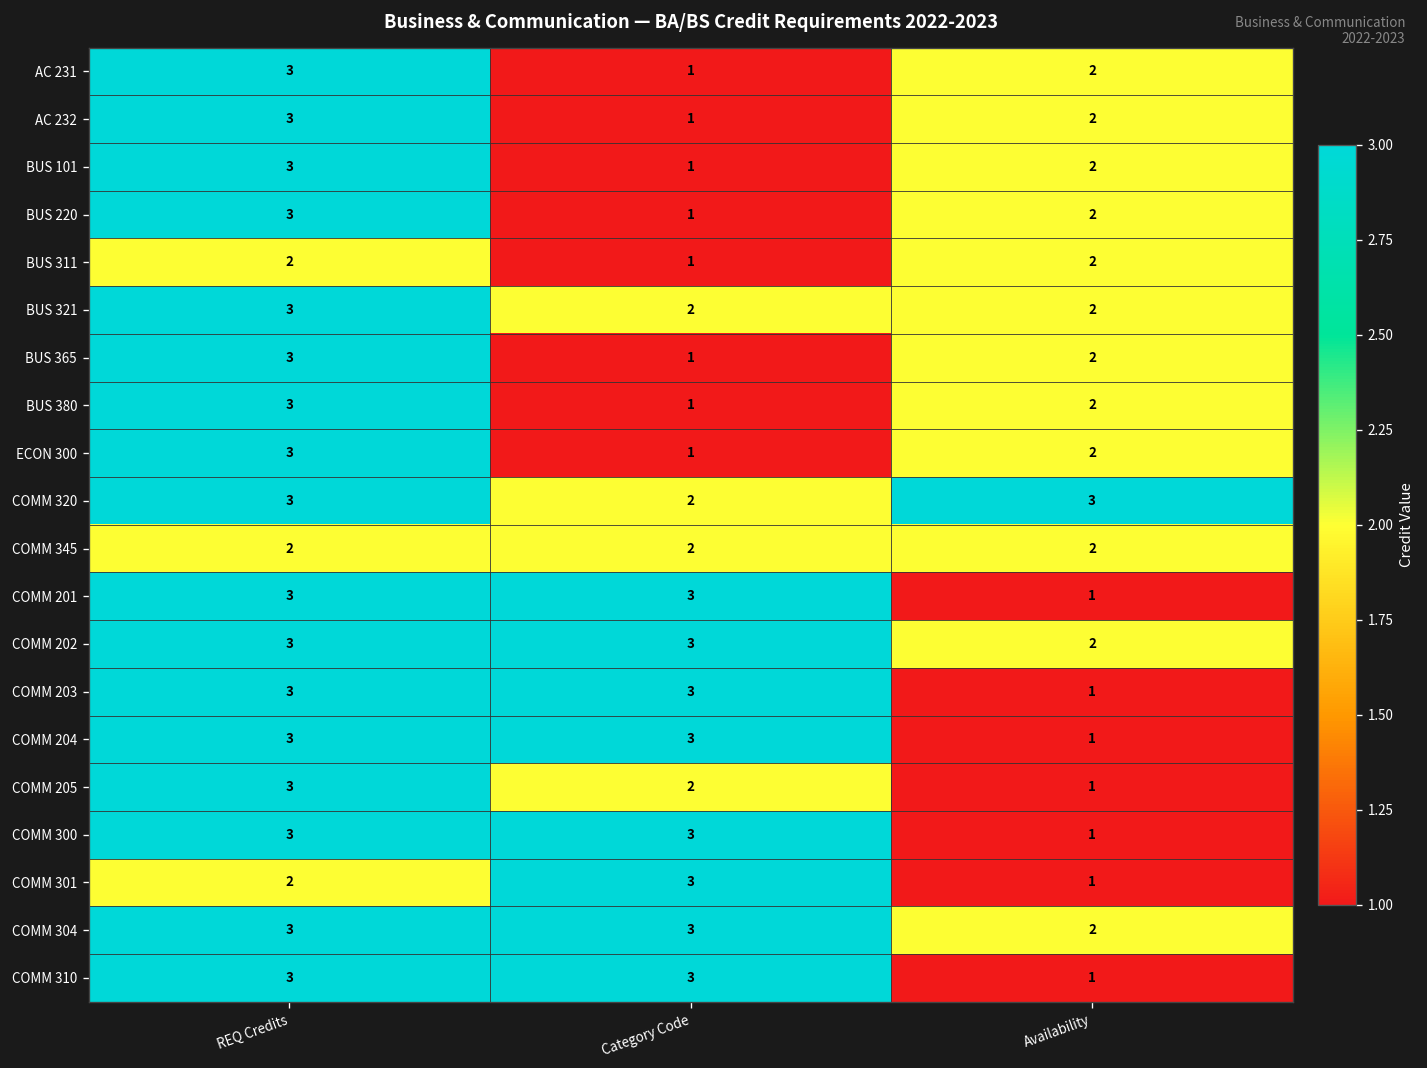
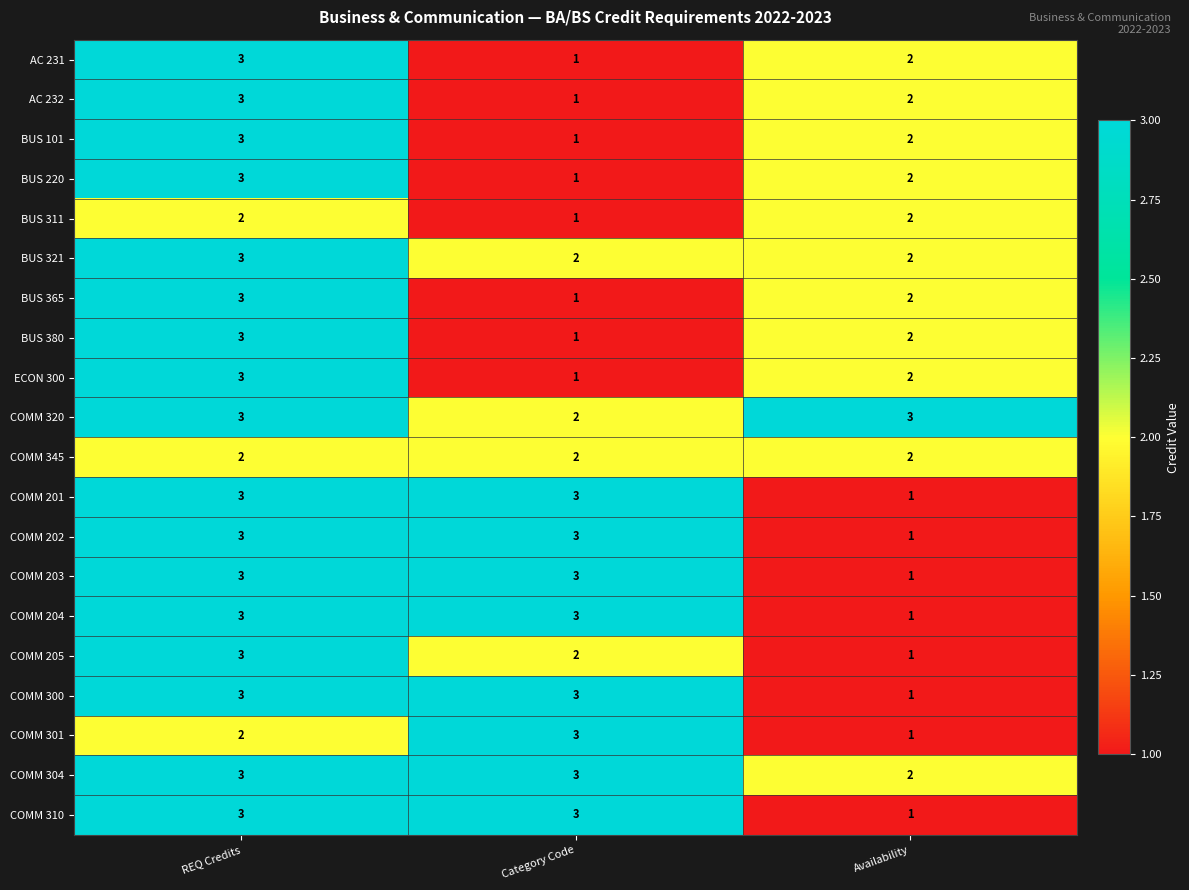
  {
    "AC 231": {
      "REQ Credits": 3,
      "Category Code": 1,
      "Availability": 2
    },
    "AC 232": {
      "REQ Credits": 3,
      "Category Code": 1,
      "Availability": 2
    },
    "BUS 101": {
      "REQ Credits": 3,
      "Category Code": 1,
      "Availability": 2
    },
    "BUS 220": {
      "REQ Credits": 3,
      "Category Code": 1,
      "Availability": 2
    },
    "BUS 311": {
      "REQ Credits": 2,
      "Category Code": 1,
      "Availability": 2
    },
    "BUS 321": {
      "REQ Credits": 3,
      "Category Code": 2,
      "Availability": 2
    },
    "BUS 365": {
      "REQ Credits": 3,
      "Category Code": 1,
      "Availability": 2
    },
    "BUS 380": {
      "REQ Credits": 3,
      "Category Code": 1,
      "Availability": 2
    },
    "ECON 300": {
      "REQ Credits": 3,
      "Category Code": 1,
      "Availability": 2
    },
    "COMM 320": {
      "REQ Credits": 3,
      "Category Code": 2,
      "Availability": 3
    },
    "COMM 345": {
      "REQ Credits": 2,
      "Category Code": 2,
      "Availability": 2
    },
    "COMM 201": {
      "REQ Credits": 3,
      "Category Code": 3,
      "Availability": 1
    },
    "COMM 202": {
      "REQ Credits": 3,
      "Category Code": 3,
-     "Availability": 2
+     "Availability": 1
    },
    "COMM 203": {
      "REQ Credits": 3,
      "Category Code": 3,
      "Availability": 1
    },
    "COMM 204": {
      "REQ Credits": 3,
      "Category Code": 3,
      "Availability": 1
    },
    "COMM 205": {
      "REQ Credits": 3,
      "Category Code": 2,
      "Availability": 1
    },
    "COMM 300": {
      "REQ Credits": 3,
      "Category Code": 3,
      "Availability": 1
    },
    "COMM 301": {
      "REQ Credits": 2,
      "Category Code": 3,
      "Availability": 1
    },
    "COMM 304": {
      "REQ Credits": 3,
      "Category Code": 3,
      "Availability": 2
    },
    "COMM 310": {
      "REQ Credits": 3,
      "Category Code": 3,
      "Availability": 1
    }
  }
